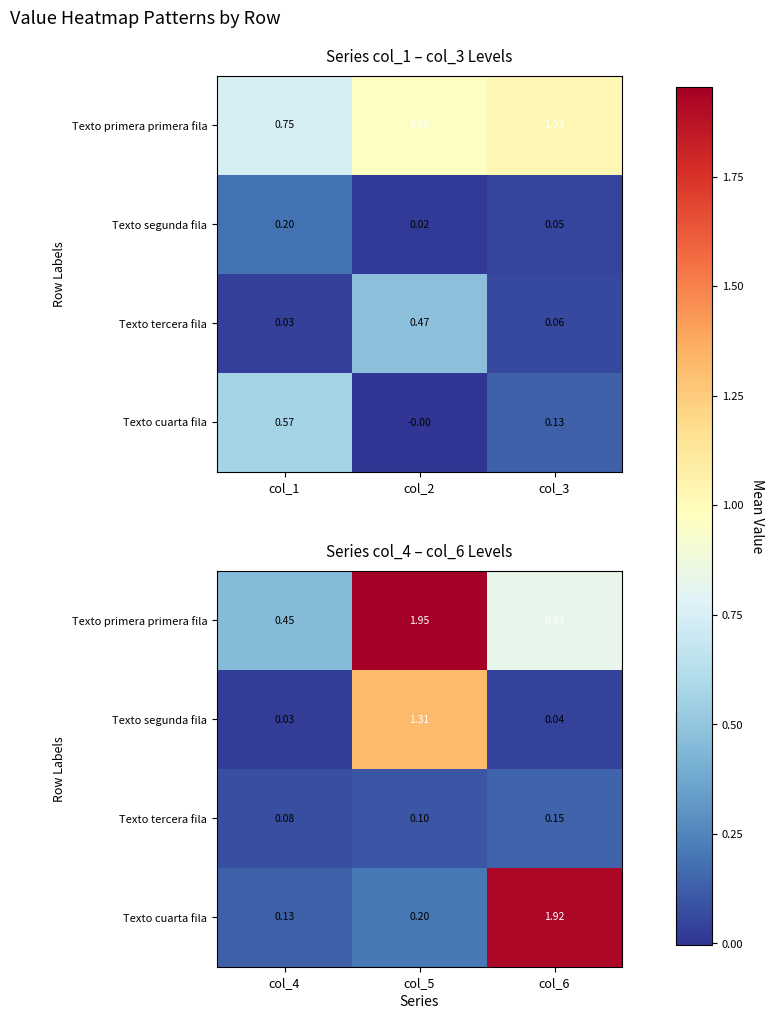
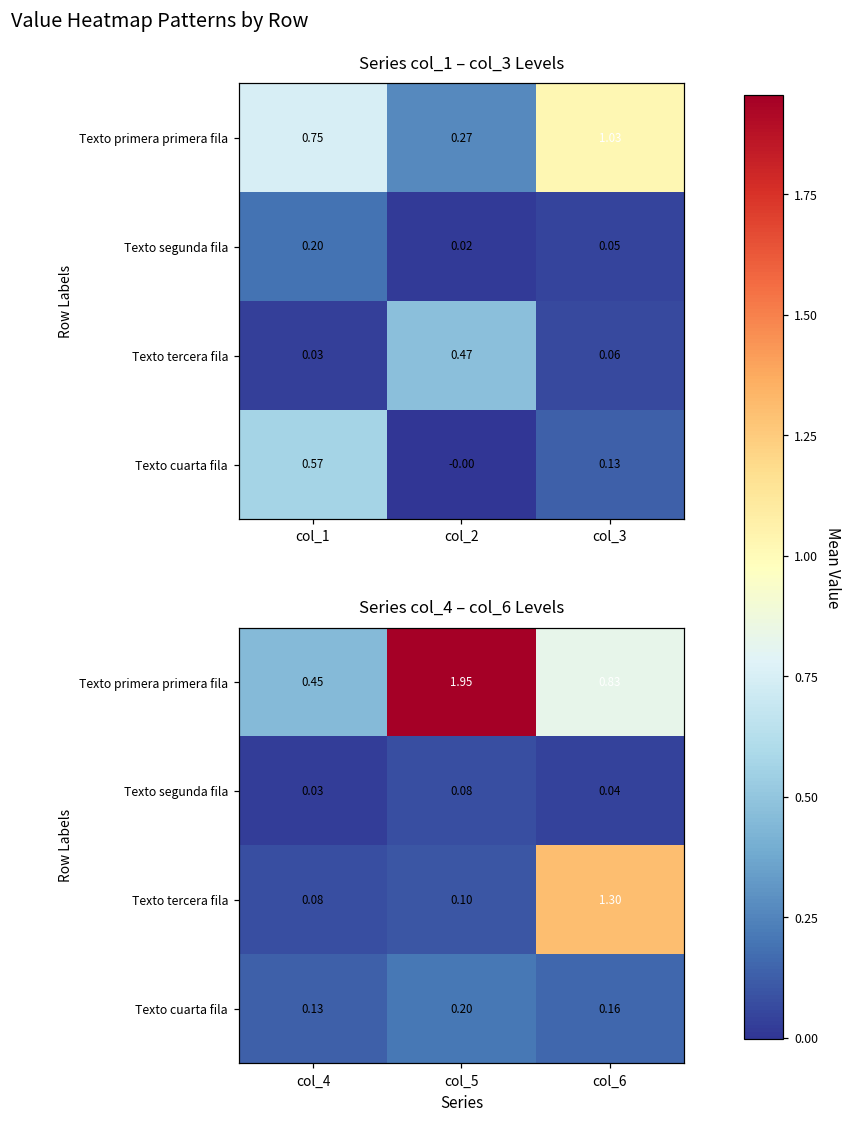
  {
    "Series col_1 – col_3 Levels": {
      "Texto primera primera fila": {
        "col_1": 0.75,
-       "col_2": 0.96,
+       "col_2": 0.27,
        "col_3": 1.03
      },
      "Texto segunda fila": {
        "col_1": 0.20,
        "col_2": 0.02,
        "col_3": 0.05
      },
      "Texto tercera fila": {
        "col_1": 0.03,
        "col_2": 0.47,
        "col_3": 0.06
      },
      "Texto cuarta fila": {
        "col_1": 0.57,
        "col_2": -0.00,
        "col_3": 0.13
      }
    },
    "Series col_4 – col_6 Levels": {
      "Texto primera primera fila": {
        "col_4": 0.45,
        "col_5": 1.95
      },
      "Texto segunda fila": {
        "col_4": 0.03,
-       "col_5": 1.31,
+       "col_5": 0.08,
        "col_6": 0.04
      },
      "Texto tercera fila": {
        "col_4": 0.08,
        "col_5": 0.10,
-       "col_6": 0.15
+       "col_6": 1.30
      },
      "Texto cuarta fila": {
        "col_4": 0.13,
        "col_5": 0.20,
-       "col_6": 1.92
+       "col_6": 0.16
      }
    }
  }
